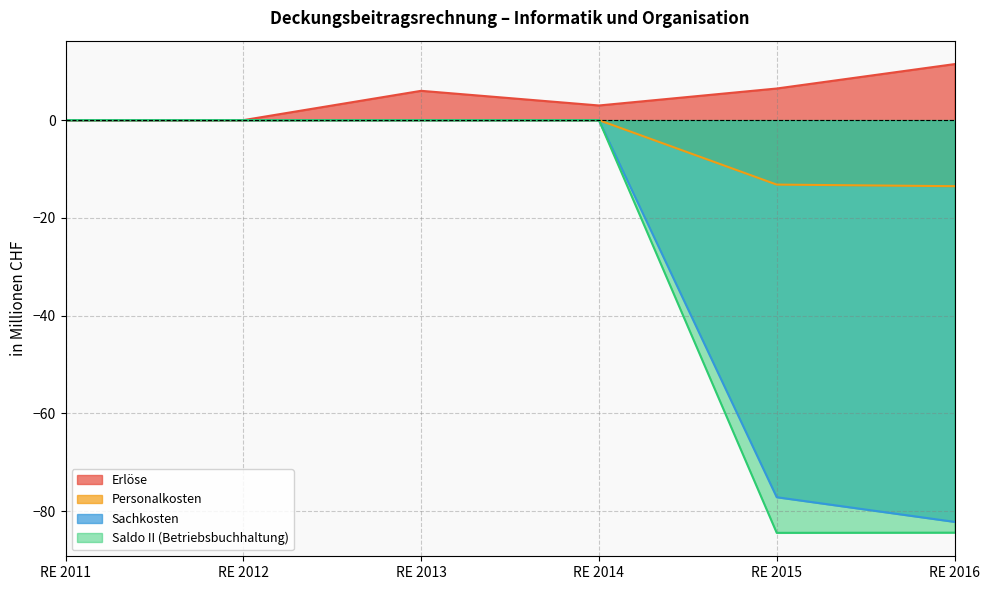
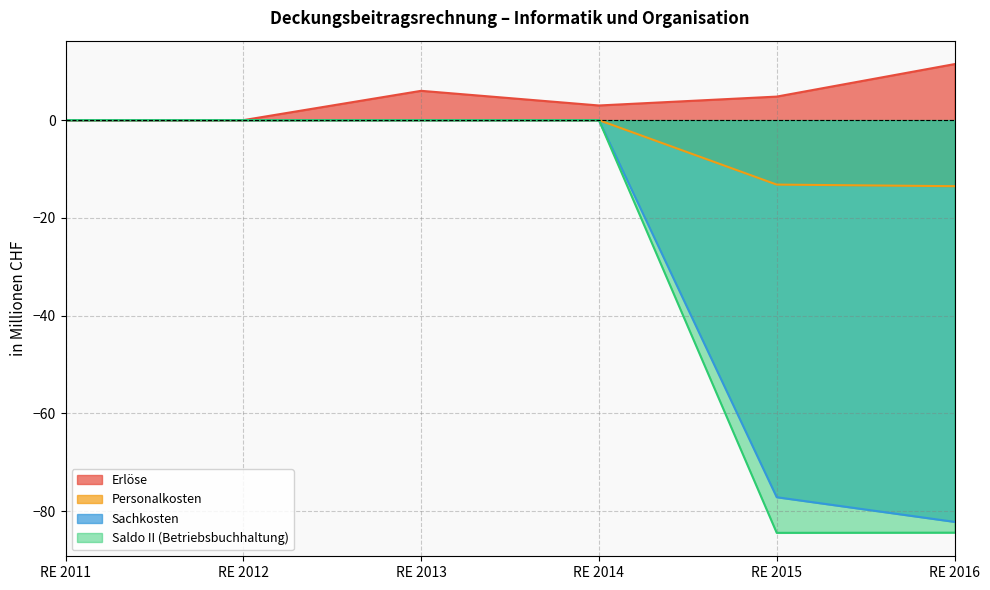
  {
    "Erlöse": {
      "RE 2013": 6,
      "RE 2014": 3,
-     "RE 2015": 6,
+     "RE 2015": 5,
      "RE 2016": 11
    }
  }
